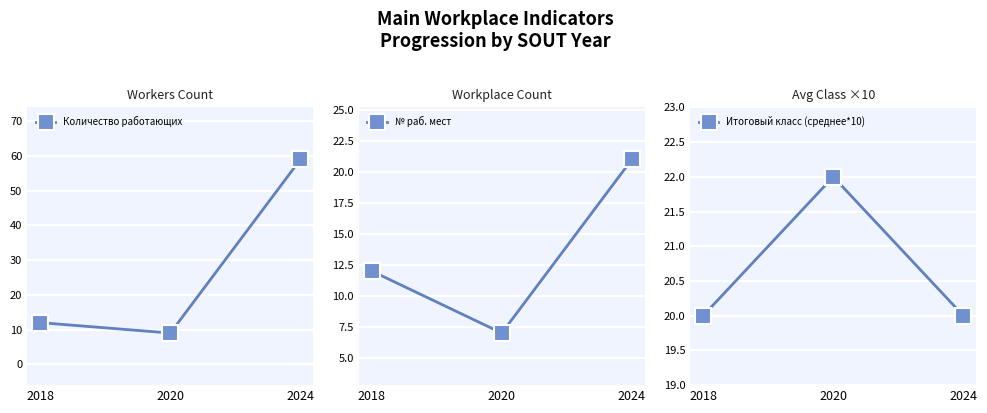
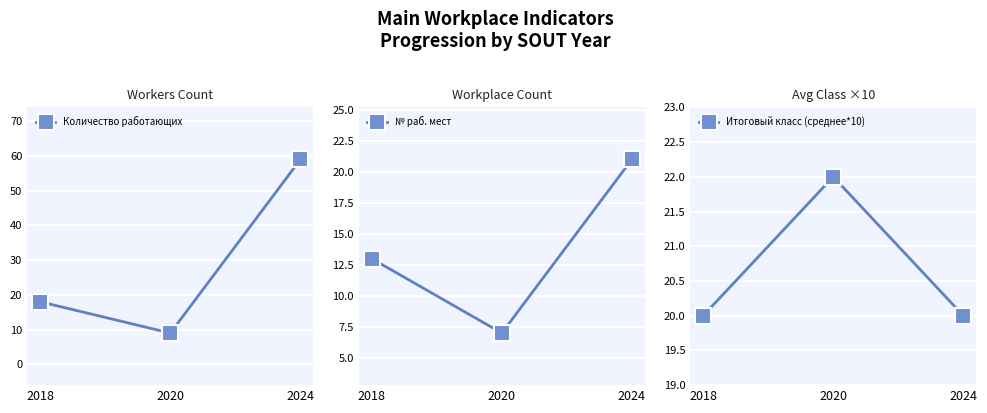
  {
    "Workers Count": {
-     "2018": 12,
+     "2018": 18,
      "2020": 9,
      "2024": 59
    },
    "Workplace Count": {
-     "2018": 12,
+     "2018": 13,
      "2020": 7,
      "2024": 21
    },
    "Avg Class ×10": {
      "2018": 20.0,
      "2020": 22.0,
      "2024": 20.0
    }
  }
